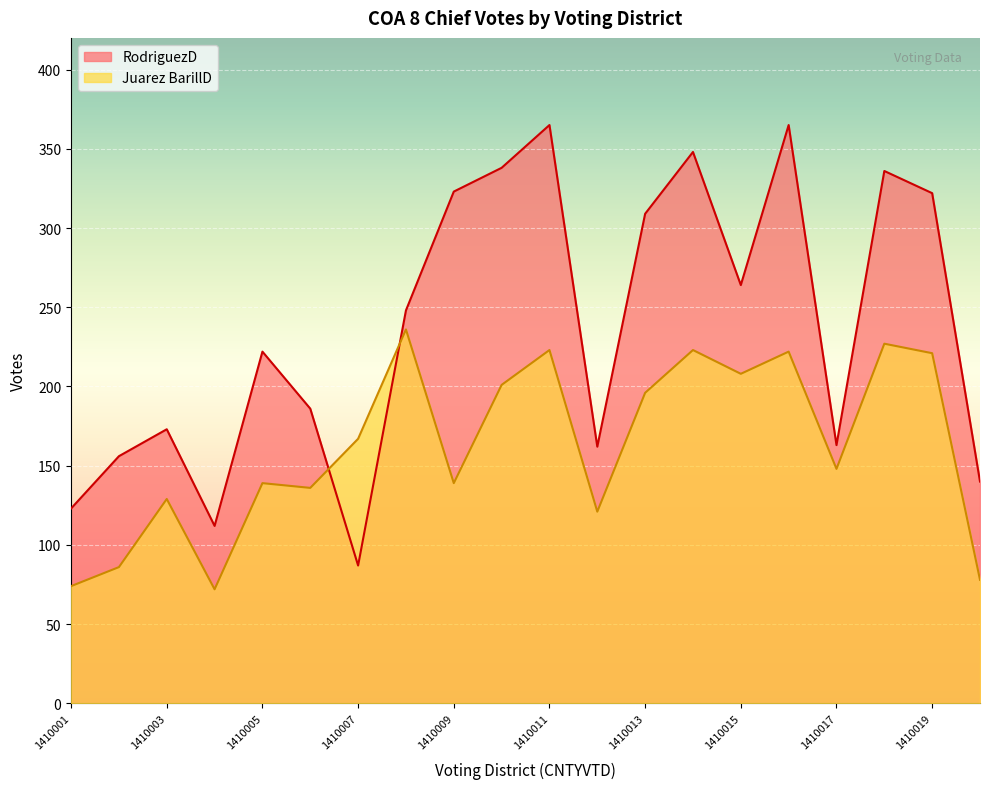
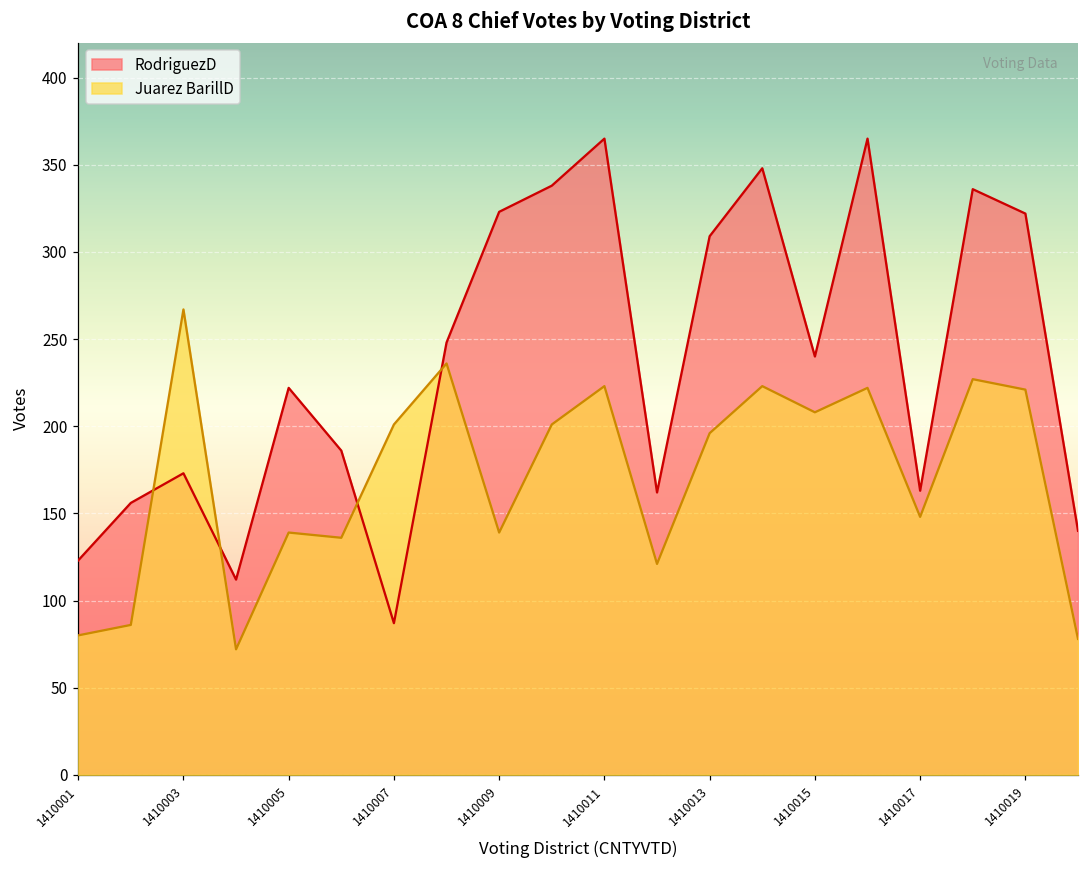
  {
    "RodriguezD": {
      "1410001": 123,
      "1410003": 173,
      "1410005": 222,
      "1410007": 87,
      "1410009": 323,
      "1410011": 365,
      "1410013": 309,
-     "1410015": 264,
+     "1410015": 240,
      "1410017": 163,
      "1410019": 322
    },
    "Juarez BarillD": {
-     "1410001": 74,
-     "1410003": 129,
+     "1410001": 80,
+     "1410003": 267,
      "1410005": 139,
-     "1410007": 167,
+     "1410007": 201,
      "1410009": 139,
      "1410011": 223,
      "1410013": 196,
      "1410015": 208,
      "1410017": 148,
      "1410019": 221
    }
  }
